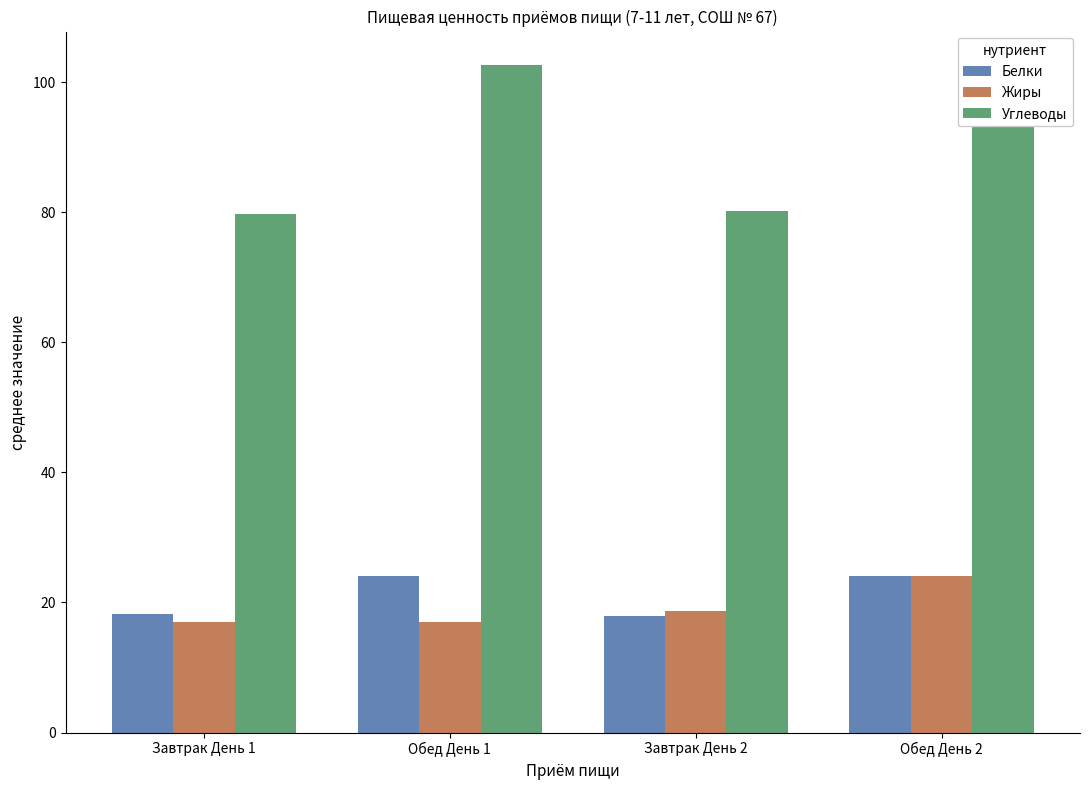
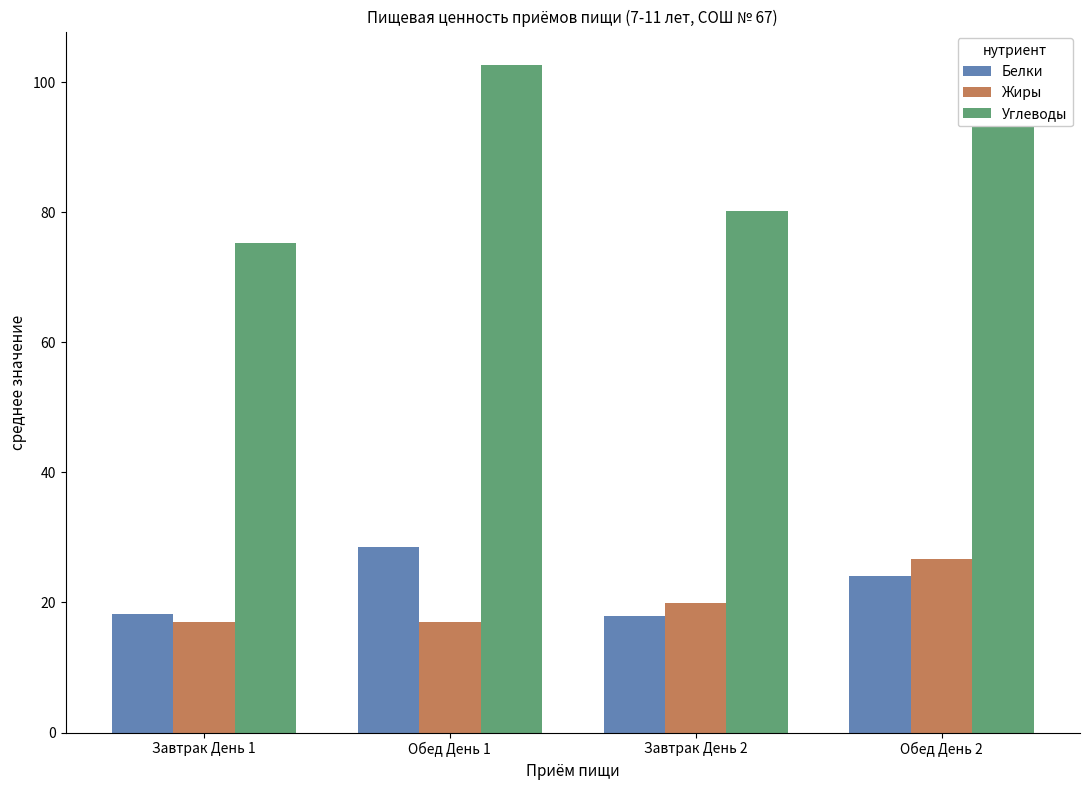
  {
    "Белки": {
      "Завтрак День 1": 18,
-     "Обед День 1": 24,
+     "Обед День 1": 28,
      "Завтрак День 2": 18,
      "Обед День 2": 24
    },
    "Жиры": {
      "Завтрак День 1": 17,
      "Обед День 1": 17,
-     "Завтрак День 2": 19,
-     "Обед День 2": 24
+     "Завтрак День 2": 20,
+     "Обед День 2": 27
    },
    "Углеводы": {
-     "Завтрак День 1": 80,
+     "Завтрак День 1": 75,
      "Обед День 1": 103,
      "Завтрак День 2": 80
    }
  }
